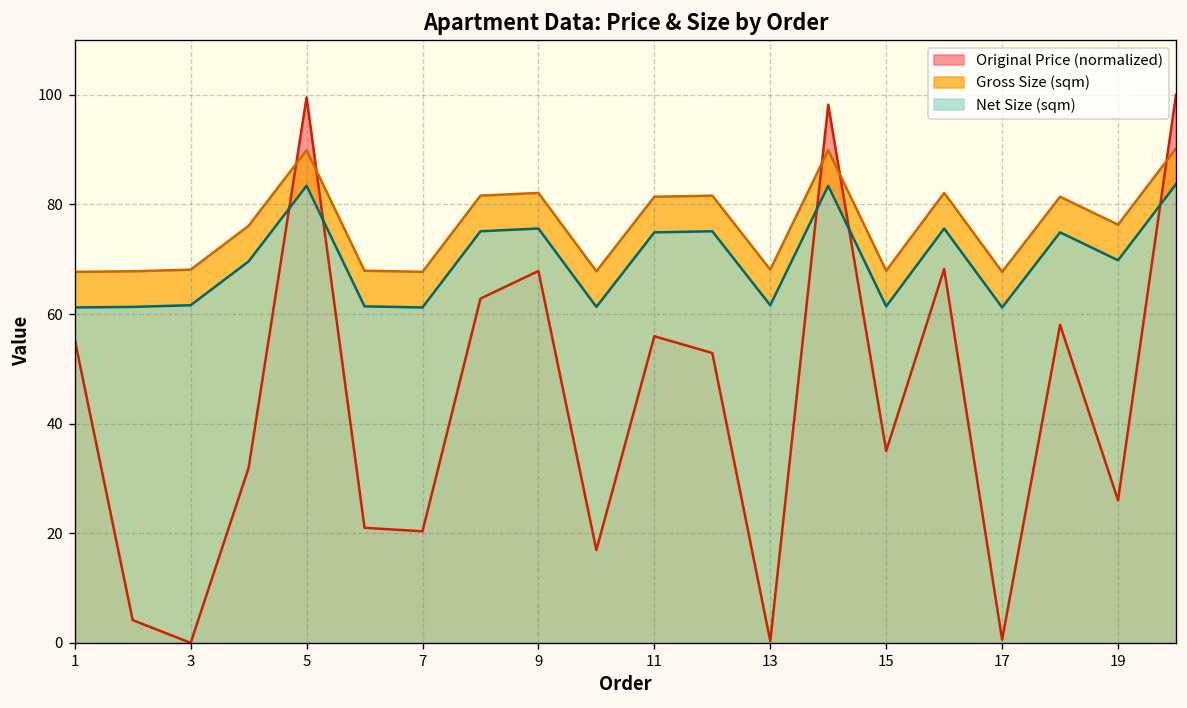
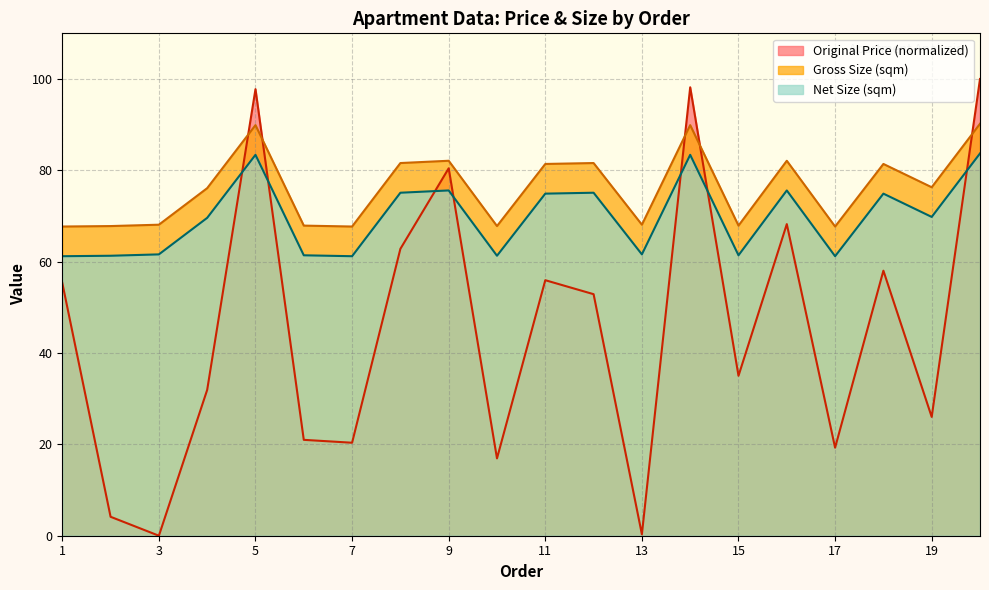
  {
    "Original Price (normalized)": {
      "1": 55,
      "3": 0,
-     "5": 100,
+     "5": 98,
      "7": 20,
-     "9": 68,
+     "9": 80,
      "11": 56,
      "13": 0,
      "15": 35,
-     "17": 1,
+     "17": 19,
      "19": 26
    },
    "Gross Size (sqm)": {
      "1": 68,
      "3": 68,
      "5": 90,
      "7": 68,
      "9": 82,
      "11": 81,
      "13": 68,
      "15": 68,
      "17": 68,
      "19": 76
    },
    "Net Size (sqm)": {
      "1": 61,
      "3": 62,
      "5": 83,
      "7": 61,
      "9": 76,
      "11": 75,
      "13": 62,
      "15": 61,
      "17": 61,
      "19": 70
    }
  }
